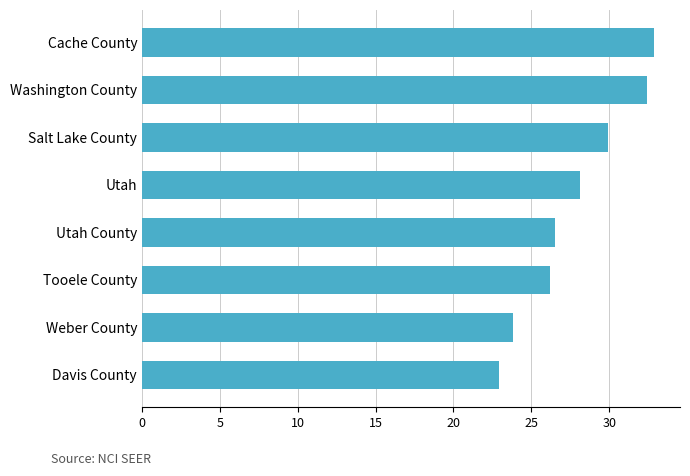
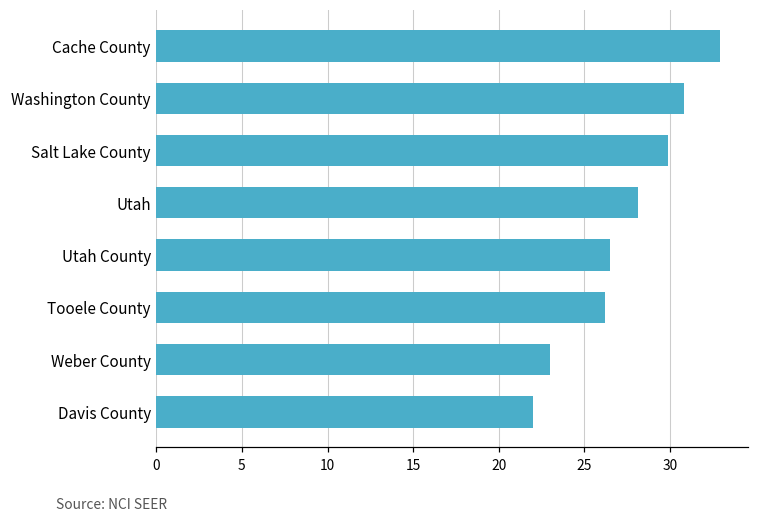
  {
    "Cache County": 32.9,
-   "Washington County": 32.4,
+   "Washington County": 30.8,
    "Salt Lake County": 29.9,
    "Utah": 28.1,
    "Utah County": 26.5,
    "Tooele County": 26.2,
-   "Weber County": 23.8,
-   "Davis County": 22.9
+   "Weber County": 23.0,
+   "Davis County": 22.0
  }
